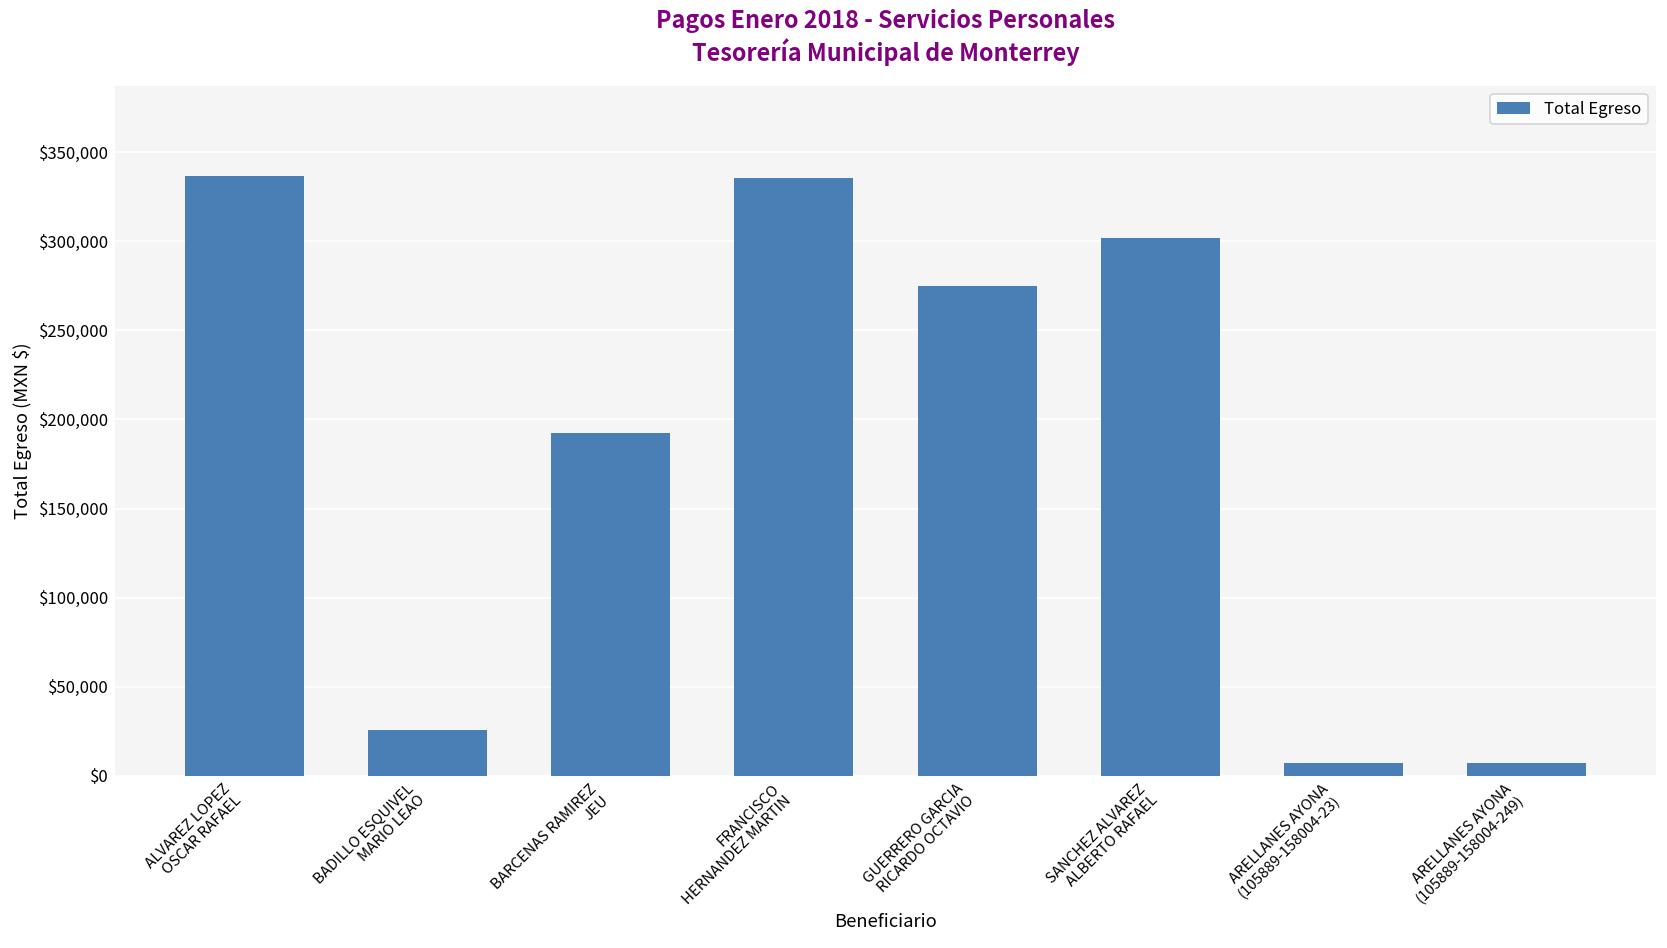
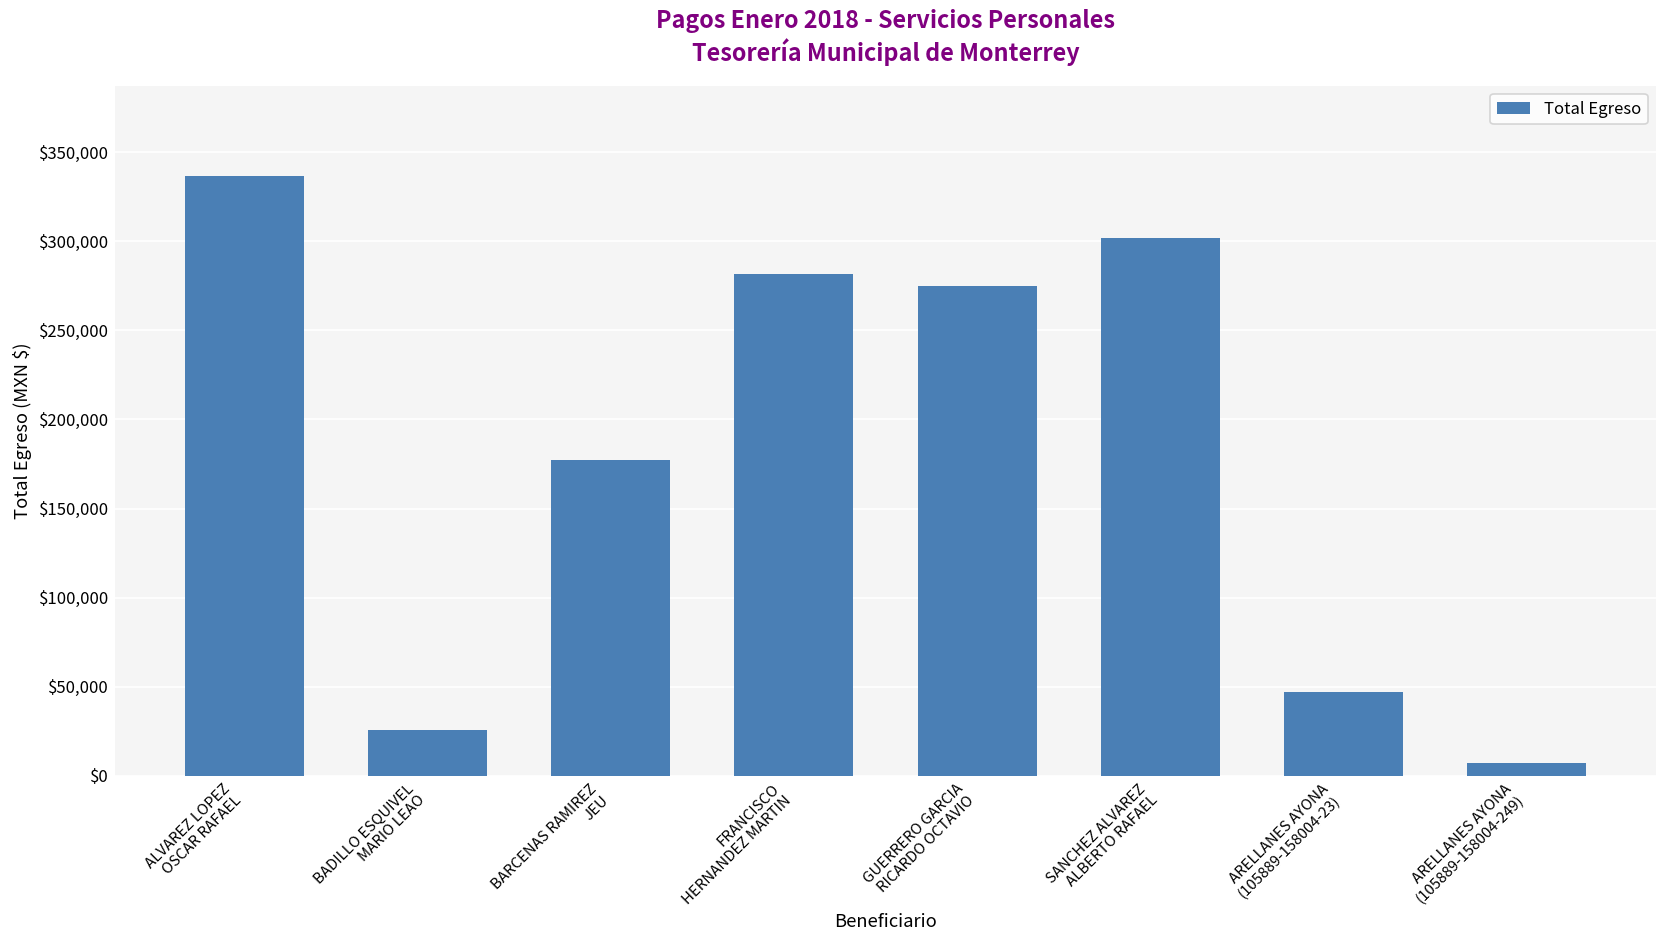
  {
    "ALVAREZ LOPEZ OSCAR RAFAEL": "$337,000",
    "BADILLO ESQUIVEL MARIO LEAO": "$26,000",
-   "BARCENAS RAMIREZ JEU": "$192,000",
-   "FRANCISCO HERNANDEZ MARTIN": "$335,000",
+   "BARCENAS RAMIREZ JEU": "$177,000",
+   "FRANCISCO HERNANDEZ MARTIN": "$282,000",
    "GUERRERO GARCIA RICARDO OCTAVIO": "$275,000",
    "SANCHEZ ALVAREZ ALBERTO RAFAEL": "$302,000",
-   "ARELLANES AYONA (105889-158004-23)": "$7,000",
+   "ARELLANES AYONA (105889-158004-23)": "$47,000",
    "ARELLANES AYONA (105889-158004-249)": "$7,000"
  }
